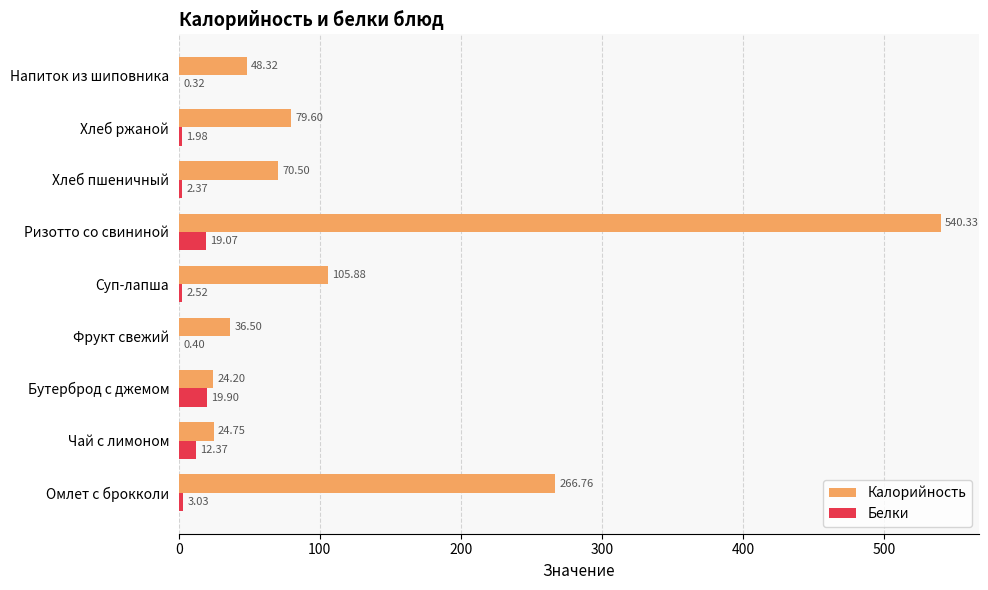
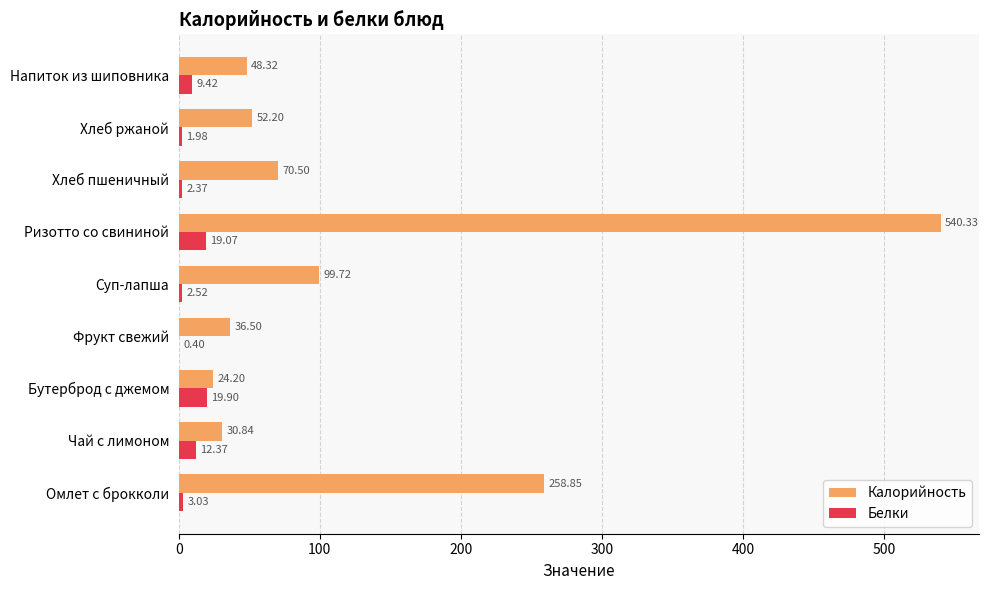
  {
    "Калорийность": {
      "Напиток из шиповника": 48.32,
-     "Хлеб ржаной": 79.60,
+     "Хлеб ржаной": 52.20,
      "Хлеб пшеничный": 70.50,
      "Ризотто со свининой": 540.33,
-     "Суп-лапша": 105.88,
+     "Суп-лапша": 99.72,
      "Фрукт свежий": 36.50,
      "Бутерброд с джемом": 24.20,
-     "Чай с лимоном": 24.75,
-     "Омлет с брокколи": 266.76
+     "Чай с лимоном": 30.84,
+     "Омлет с брокколи": 258.85
    },
    "Белки": {
-     "Напиток из шиповника": 0.32,
+     "Напиток из шиповника": 9.42,
      "Хлеб ржаной": 1.98,
      "Хлеб пшеничный": 2.37,
      "Ризотто со свининой": 19.07,
      "Суп-лапша": 2.52,
      "Фрукт свежий": 0.40,
      "Бутерброд с джемом": 19.90,
      "Чай с лимоном": 12.37,
      "Омлет с брокколи": 3.03
    }
  }
